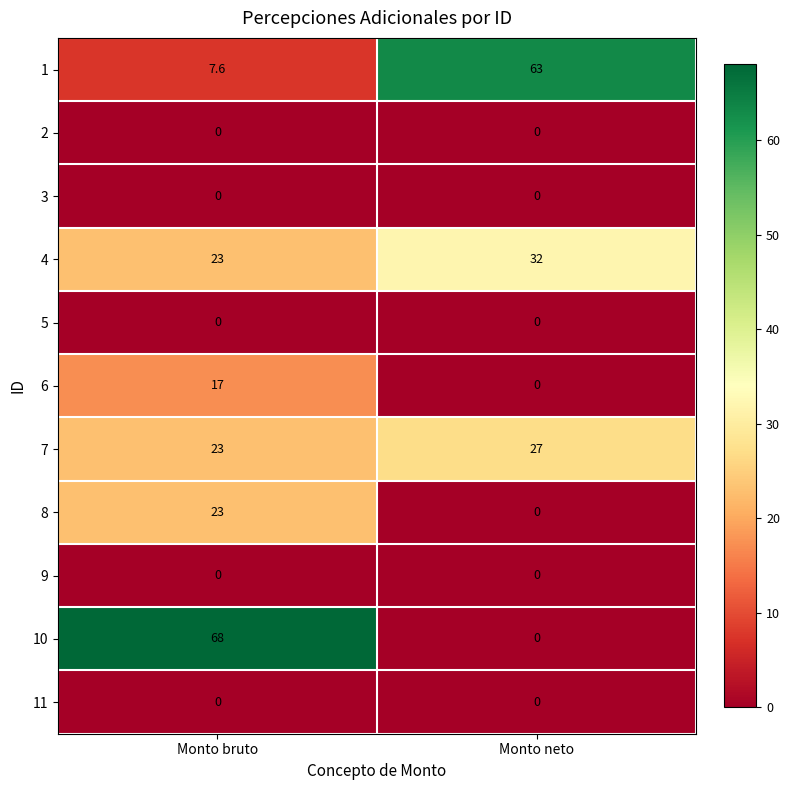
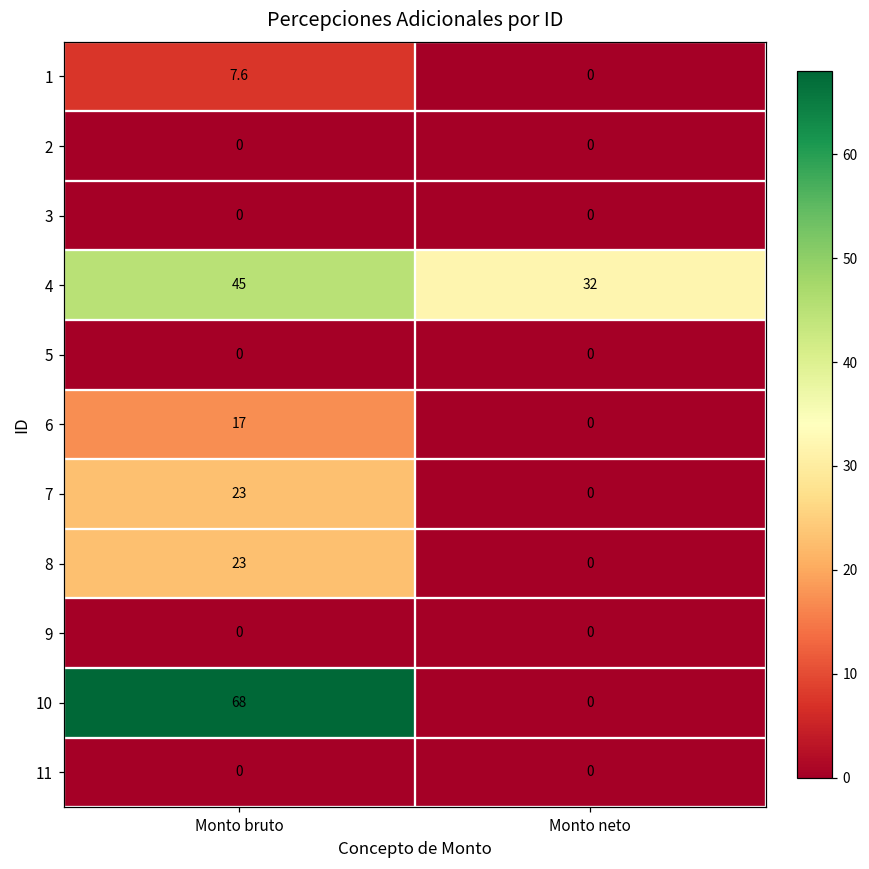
  {
    "1": {
      "Monto bruto": 7.6,
-     "Monto neto": 63
+     "Monto neto": 0
    },
    "2": {
      "Monto bruto": 0,
      "Monto neto": 0
    },
    "3": {
      "Monto bruto": 0,
      "Monto neto": 0
    },
    "4": {
-     "Monto bruto": 23,
+     "Monto bruto": 45,
      "Monto neto": 32
    },
    "5": {
      "Monto bruto": 0,
      "Monto neto": 0
    },
    "6": {
      "Monto bruto": 17,
      "Monto neto": 0
    },
    "7": {
      "Monto bruto": 23,
-     "Monto neto": 27
+     "Monto neto": 0
    },
    "8": {
      "Monto bruto": 23,
      "Monto neto": 0
    },
    "9": {
      "Monto bruto": 0,
      "Monto neto": 0
    },
    "10": {
      "Monto bruto": 68,
      "Monto neto": 0
    },
    "11": {
      "Monto bruto": 0,
      "Monto neto": 0
    }
  }
